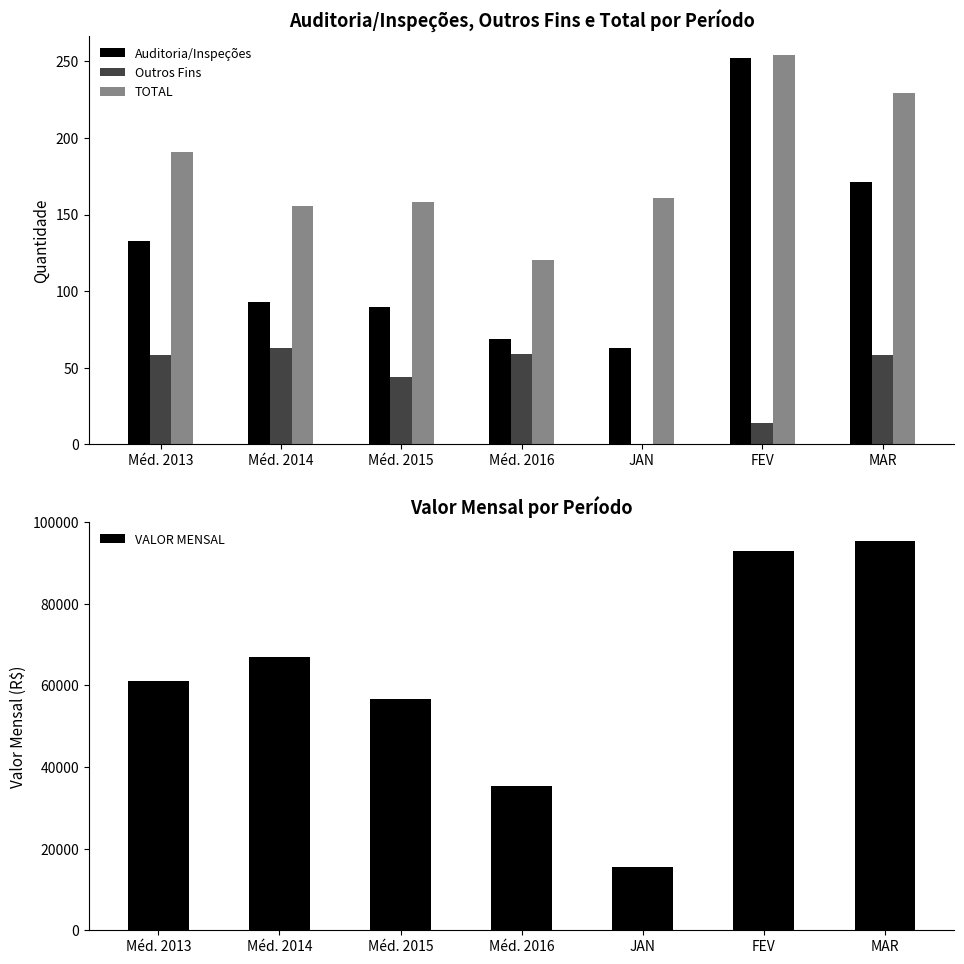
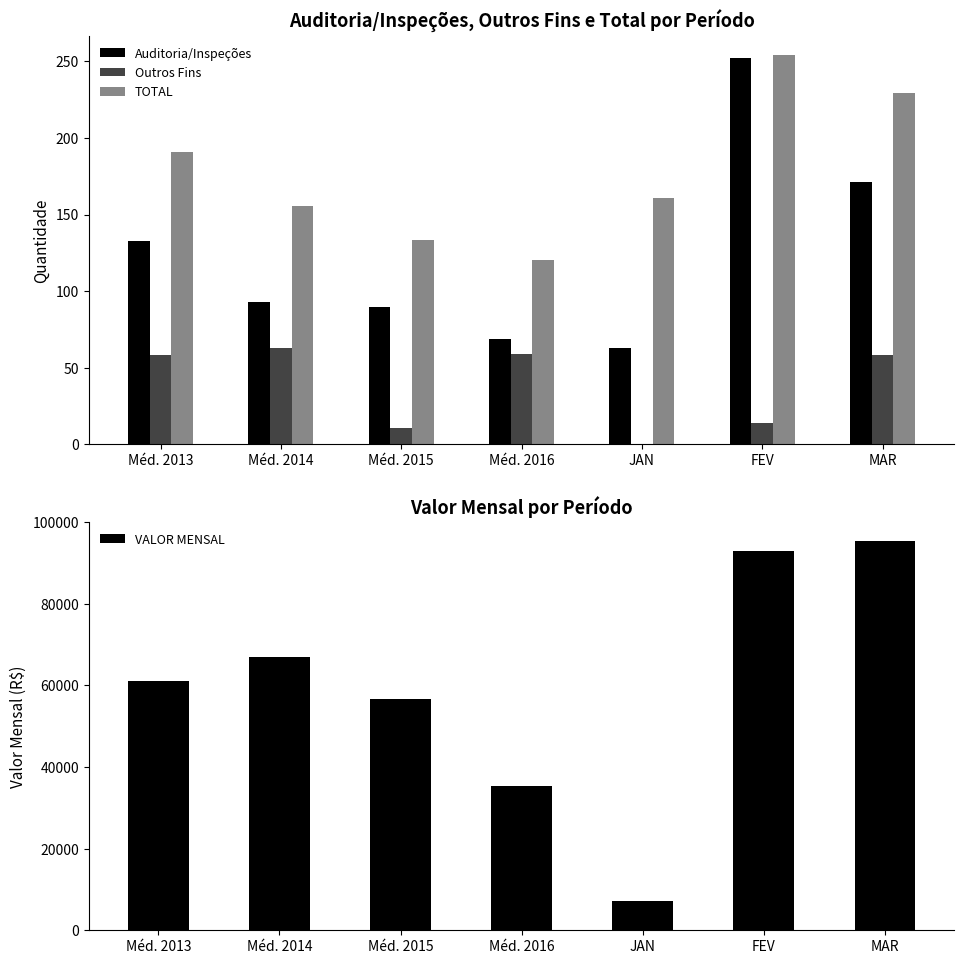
  {
    "Auditoria/Inspeções, Outros Fins e Total por Período": {
      "Auditoria/Inspeções": {
        "Méd. 2013": 133,
        "Méd. 2014": 93,
        "Méd. 2015": 89,
        "Méd. 2016": 69,
        "JAN": 63,
        "FEV": 252,
        "MAR": 172
      },
      "Outros Fins": {
        "Méd. 2013": 58,
        "Méd. 2014": 63,
-       "Méd. 2015": 44,
+       "Méd. 2015": 11,
        "Méd. 2016": 59,
        "JAN": 0,
        "FEV": 14,
        "MAR": 58
      },
      "TOTAL": {
        "Méd. 2013": 191,
        "Méd. 2014": 156,
-       "Méd. 2015": 158,
+       "Méd. 2015": 133,
        "Méd. 2016": 120,
        "JAN": 161,
        "FEV": 254,
        "MAR": 230
      }
    },
    "Valor Mensal por Período": {
      "Méd. 2013": 61000,
      "Méd. 2014": 67000,
      "Méd. 2015": 57000,
      "Méd. 2016": 35000,
-     "JAN": 15000,
+     "JAN": 7000,
      "FEV": 93000,
      "MAR": 95000
    }
  }
